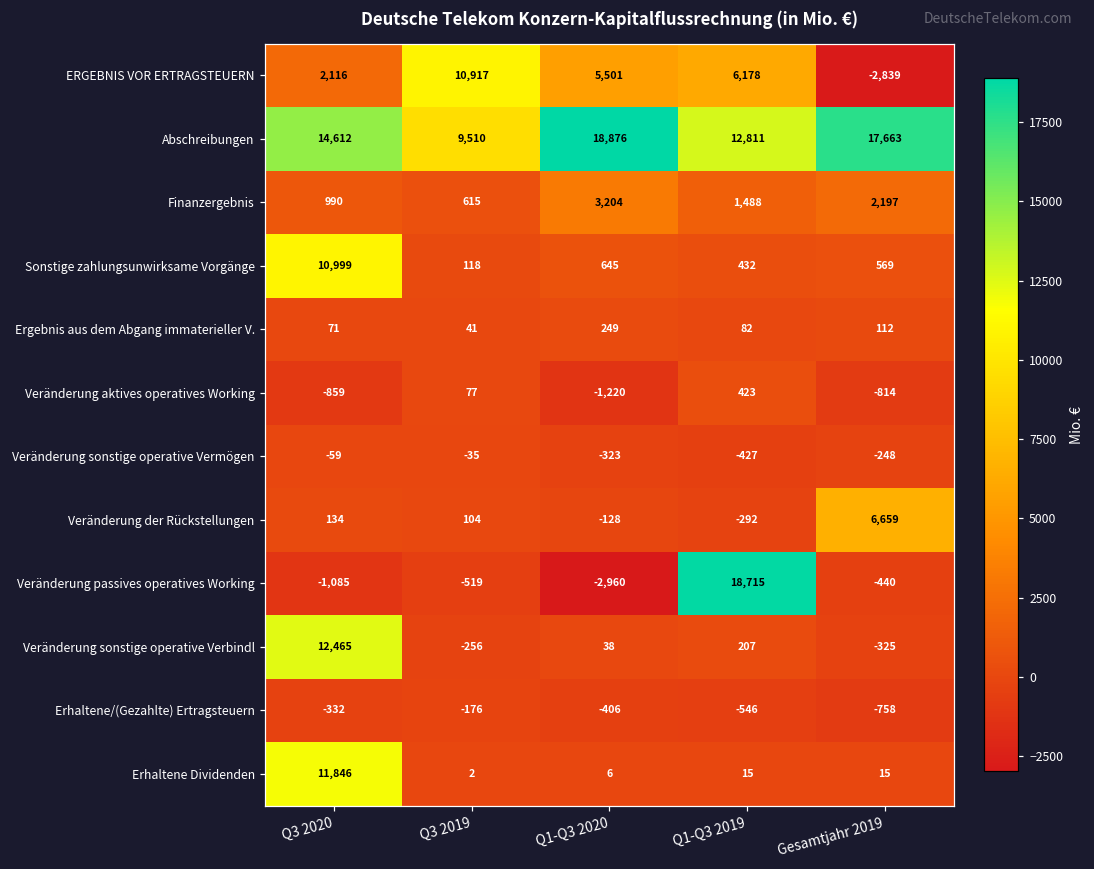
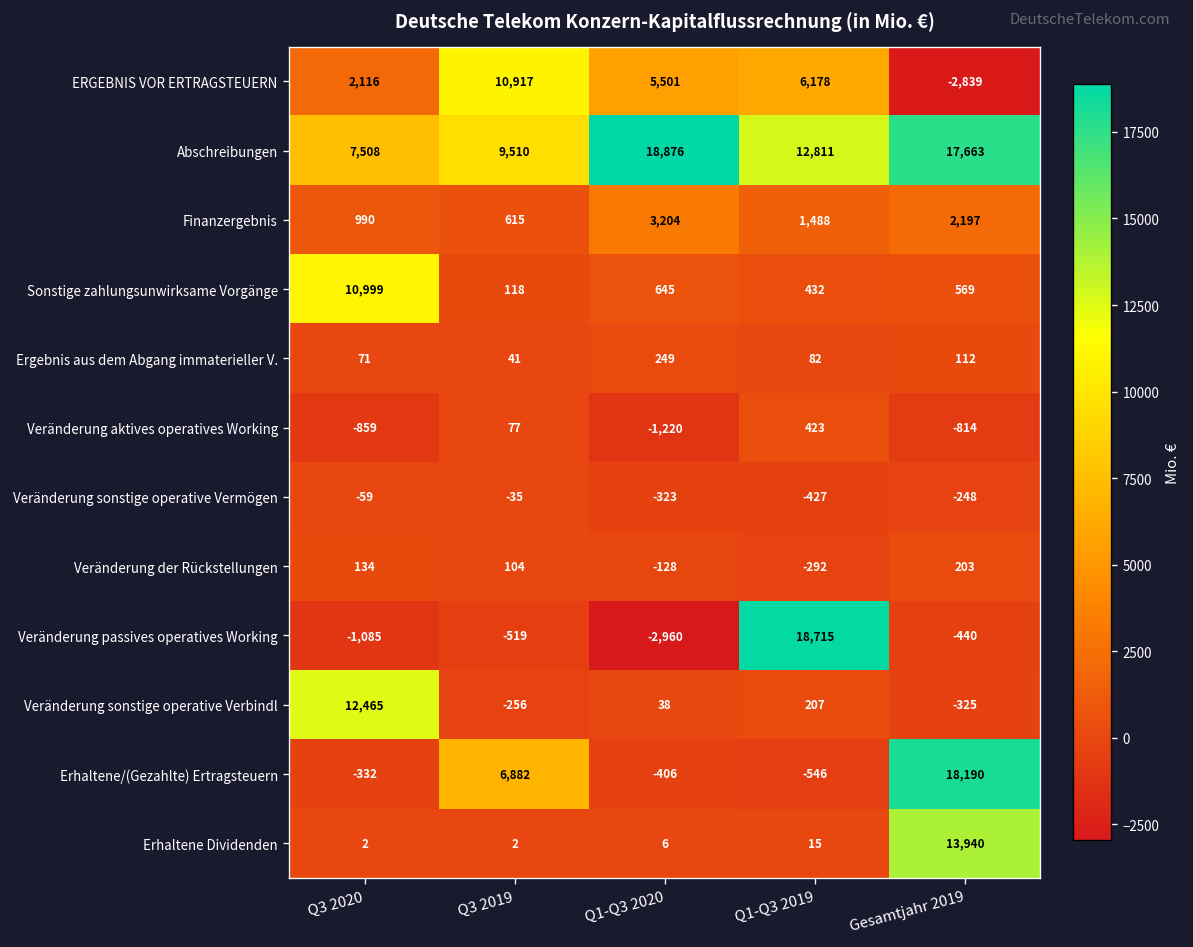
  {
    "ERGEBNIS VOR ERTRAGSTEUERN": {
      "Q3 2020": "2,116",
      "Q3 2019": "10,917",
      "Q1-Q3 2020": "5,501",
      "Q1-Q3 2019": "6,178",
      "Gesamtjahr 2019": "-2,839"
    },
    "Abschreibungen": {
-     "Q3 2020": "14,612",
+     "Q3 2020": "7,508",
      "Q3 2019": "9,510",
      "Q1-Q3 2020": "18,876",
      "Q1-Q3 2019": "12,811",
      "Gesamtjahr 2019": "17,663"
    },
    "Finanzergebnis": {
      "Q3 2020": "990",
      "Q3 2019": "615",
      "Q1-Q3 2020": "3,204",
      "Q1-Q3 2019": "1,488",
      "Gesamtjahr 2019": "2,197"
    },
    "Sonstige zahlungsunwirksame Vorgänge": {
      "Q3 2020": "10,999",
      "Q3 2019": "118",
      "Q1-Q3 2020": "645",
      "Q1-Q3 2019": "432",
      "Gesamtjahr 2019": "569"
    },
    "Ergebnis aus dem Abgang immaterieller V.": {
      "Q3 2020": "71",
      "Q3 2019": "41",
      "Q1-Q3 2020": "249",
      "Q1-Q3 2019": "82",
      "Gesamtjahr 2019": "112"
    },
    "Veränderung aktives operatives Working": {
      "Q3 2020": "-859",
      "Q3 2019": "77",
      "Q1-Q3 2020": "-1,220",
      "Q1-Q3 2019": "423",
      "Gesamtjahr 2019": "-814"
    },
    "Veränderung sonstige operative Vermögen": {
      "Q3 2020": "-59",
      "Q3 2019": "-35",
      "Q1-Q3 2020": "-323",
      "Q1-Q3 2019": "-427",
      "Gesamtjahr 2019": "-248"
    },
    "Veränderung der Rückstellungen": {
      "Q3 2020": "134",
      "Q3 2019": "104",
      "Q1-Q3 2020": "-128",
      "Q1-Q3 2019": "-292",
-     "Gesamtjahr 2019": "6,659"
+     "Gesamtjahr 2019": "203"
    },
    "Veränderung passives operatives Working": {
      "Q3 2020": "-1,085",
      "Q3 2019": "-519",
      "Q1-Q3 2020": "-2,960",
      "Q1-Q3 2019": "18,715",
      "Gesamtjahr 2019": "-440"
    },
    "Veränderung sonstige operative Verbindl": {
      "Q3 2020": "12,465",
      "Q3 2019": "-256",
      "Q1-Q3 2020": "38",
      "Q1-Q3 2019": "207",
      "Gesamtjahr 2019": "-325"
    },
    "Erhaltene/(Gezahlte) Ertragsteuern": {
      "Q3 2020": "-332",
-     "Q3 2019": "-176",
+     "Q3 2019": "6,882",
      "Q1-Q3 2020": "-406",
      "Q1-Q3 2019": "-546",
-     "Gesamtjahr 2019": "-758"
+     "Gesamtjahr 2019": "18,190"
    },
    "Erhaltene Dividenden": {
-     "Q3 2020": "11,846",
+     "Q3 2020": "2",
      "Q3 2019": "2",
      "Q1-Q3 2020": "6",
      "Q1-Q3 2019": "15",
-     "Gesamtjahr 2019": "15"
+     "Gesamtjahr 2019": "13,940"
    }
  }
